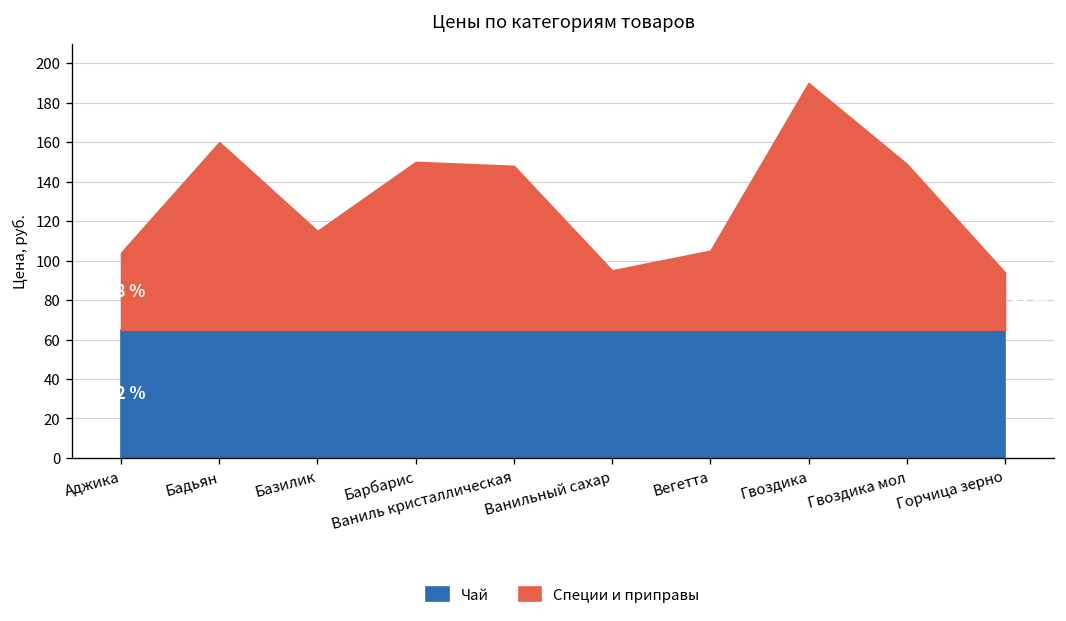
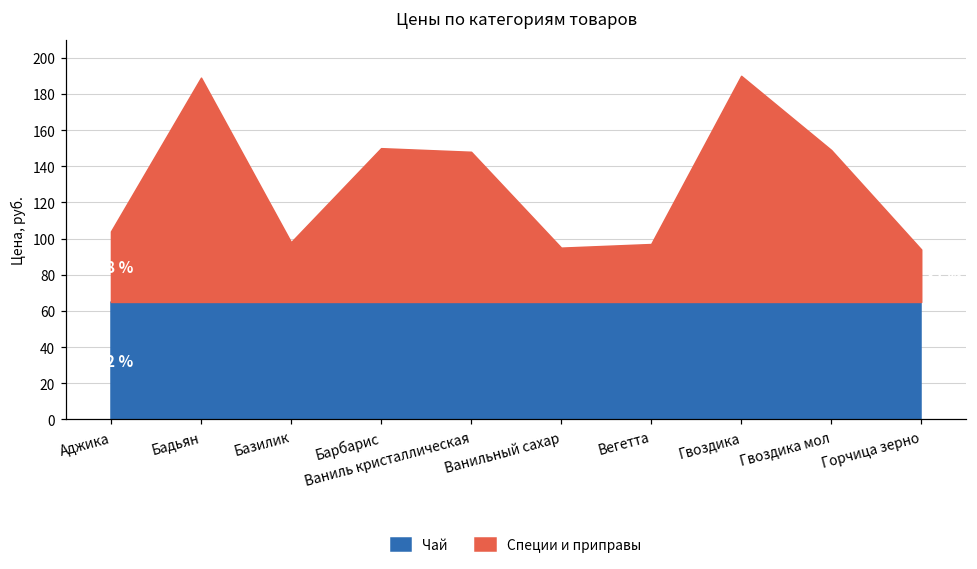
  {
    "Чай": {
      "Аджика": 65,
      "Бадьян": 65,
      "Базилик": 65,
      "Барбарис": 65,
      "Ваниль кристаллическая": 65,
      "Ванильный сахар": 65,
      "Вегетта": 65,
      "Гвоздика": 65,
      "Гвоздика мол": 65,
      "Горчица зерно": 65
    },
    "Специи и приправы": {
-     "Бадьян": 160,
-     "Базилик": 115,
+     "Бадьян": 189,
+     "Базилик": 98,
      "Барбарис": 150,
      "Ваниль кристаллическая": 148,
      "Ванильный сахар": 95,
-     "Вегетта": 105,
+     "Вегетта": 97,
      "Гвоздика": 190,
      "Гвоздика мол": 149,
      "Горчица зерно": 94
    }
  }
